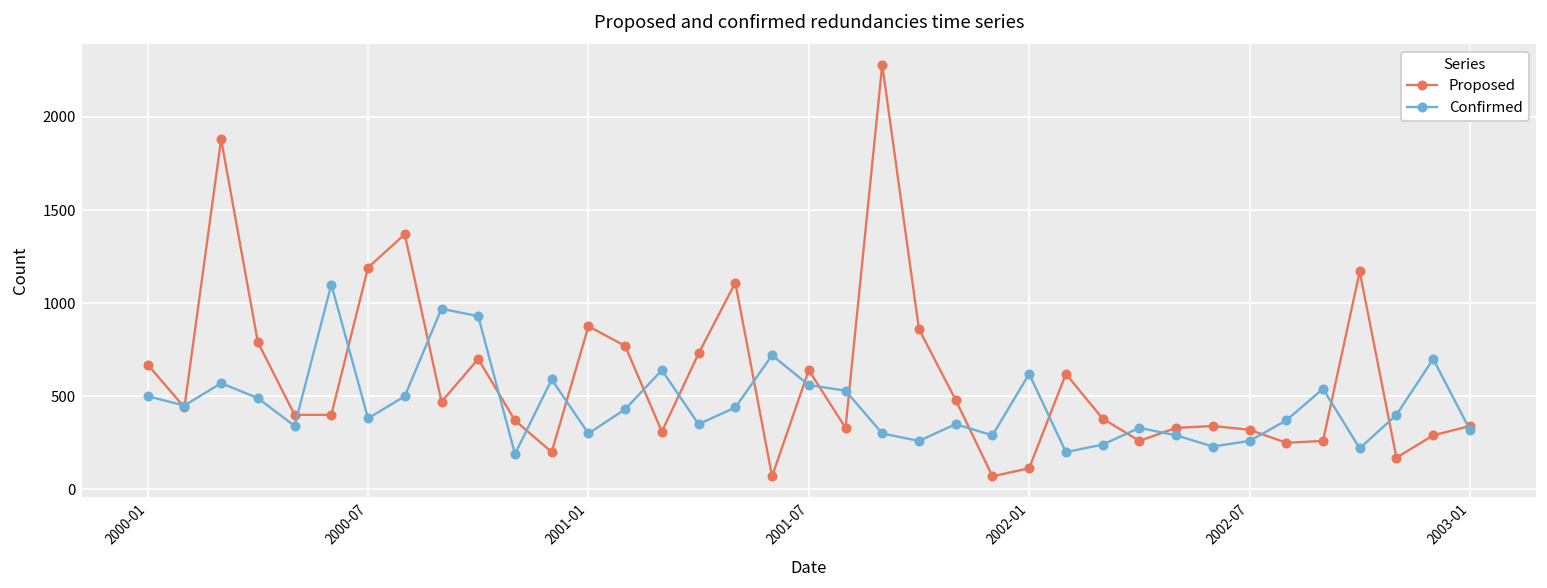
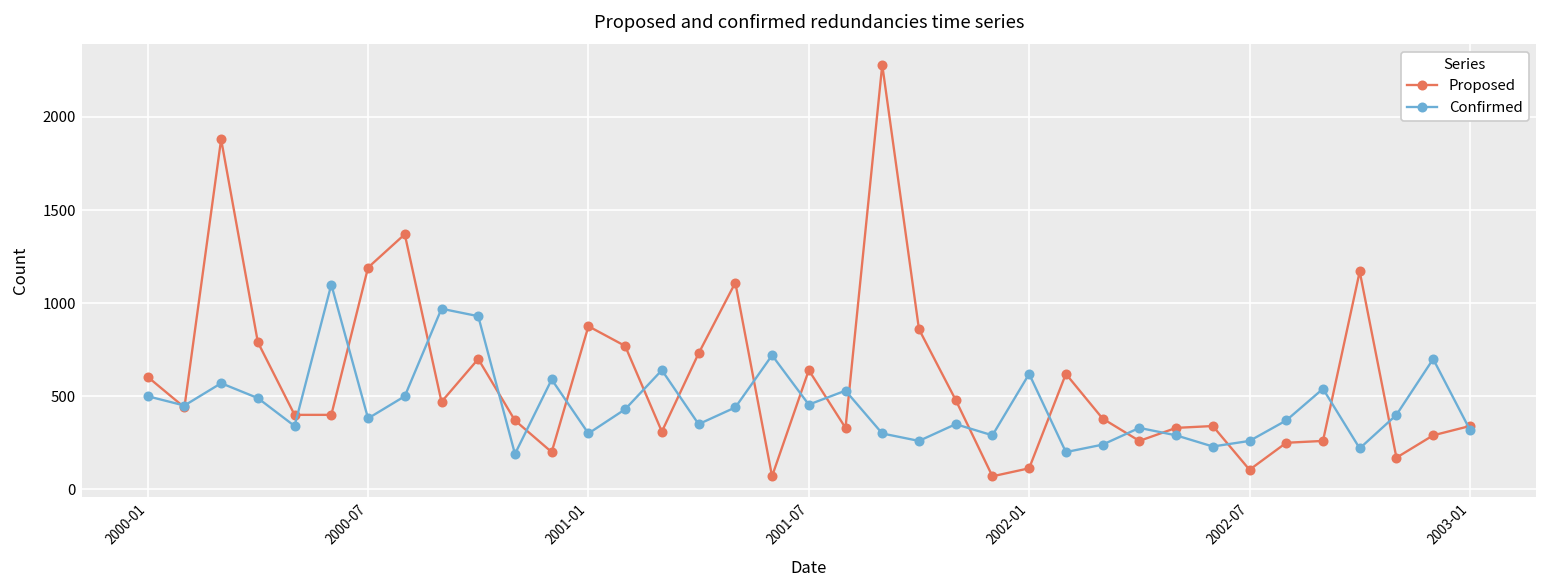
  {
    "Proposed": {
-     "2000-01": 670,
+     "2000-01": 600,
      "2000-07": 1190,
      "2001-01": 880,
      "2001-07": 640,
      "2002-01": 110,
-     "2002-07": 320,
+     "2002-07": 110,
      "2003-01": 340
    },
    "Confirmed": {
      "2000-01": 500,
      "2000-07": 380,
      "2001-01": 300,
-     "2001-07": 560,
+     "2001-07": 460,
      "2002-01": 620,
      "2002-07": 260,
      "2003-01": 320
    }
  }
